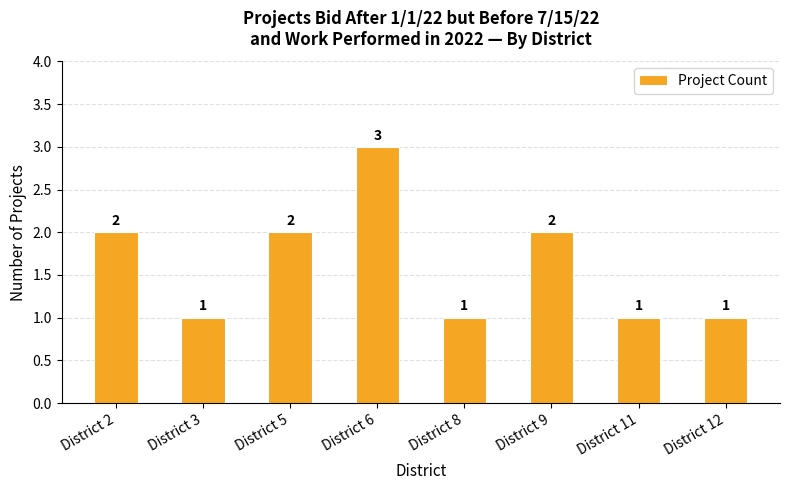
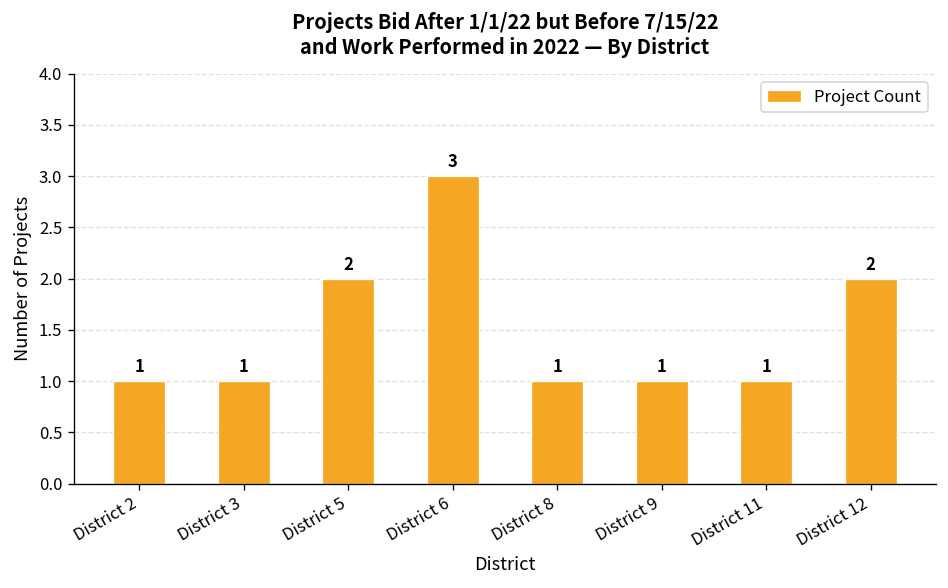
  {
-   "District 2": 2,
+   "District 2": 1,
    "District 3": 1,
    "District 5": 2,
    "District 6": 3,
    "District 8": 1,
-   "District 9": 2,
+   "District 9": 1,
    "District 11": 1,
-   "District 12": 1
+   "District 12": 2
  }
